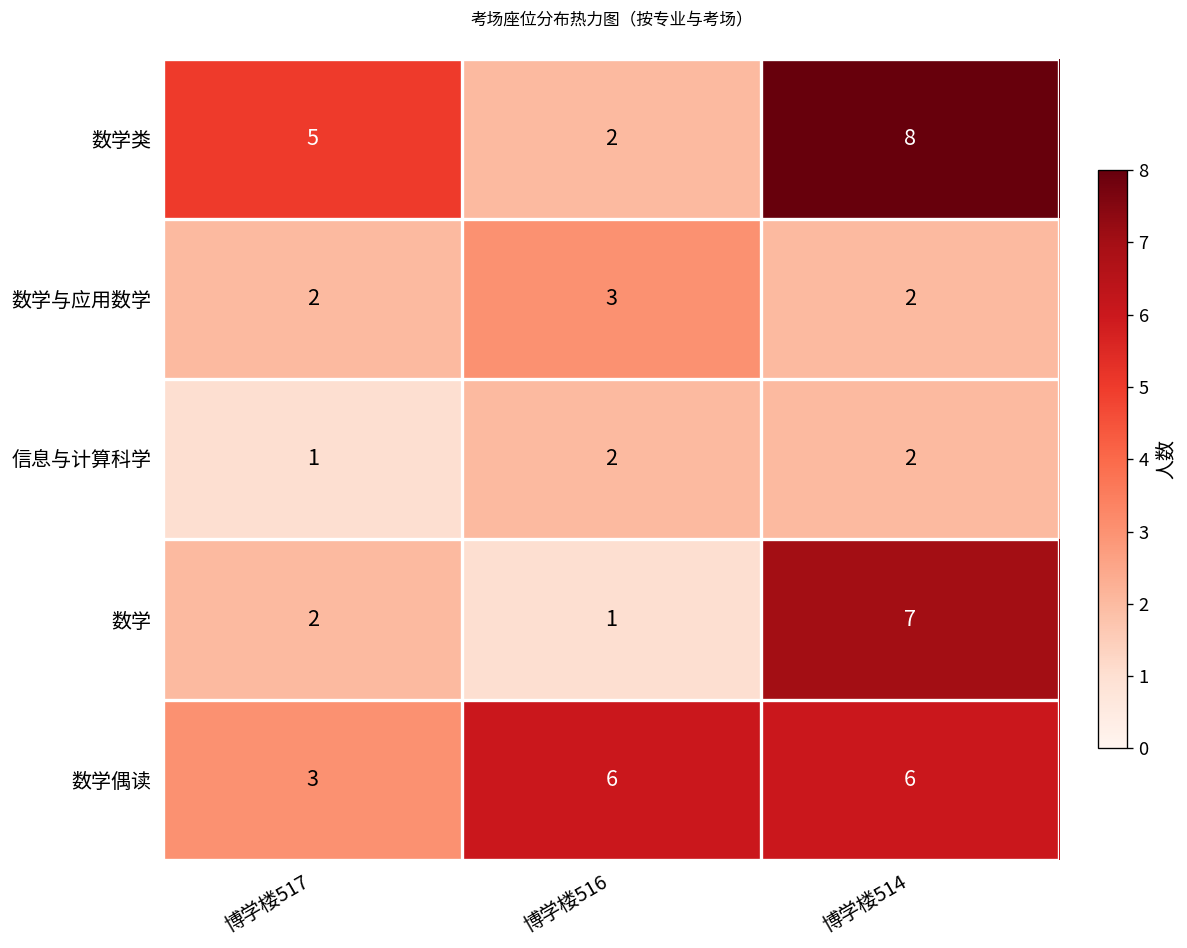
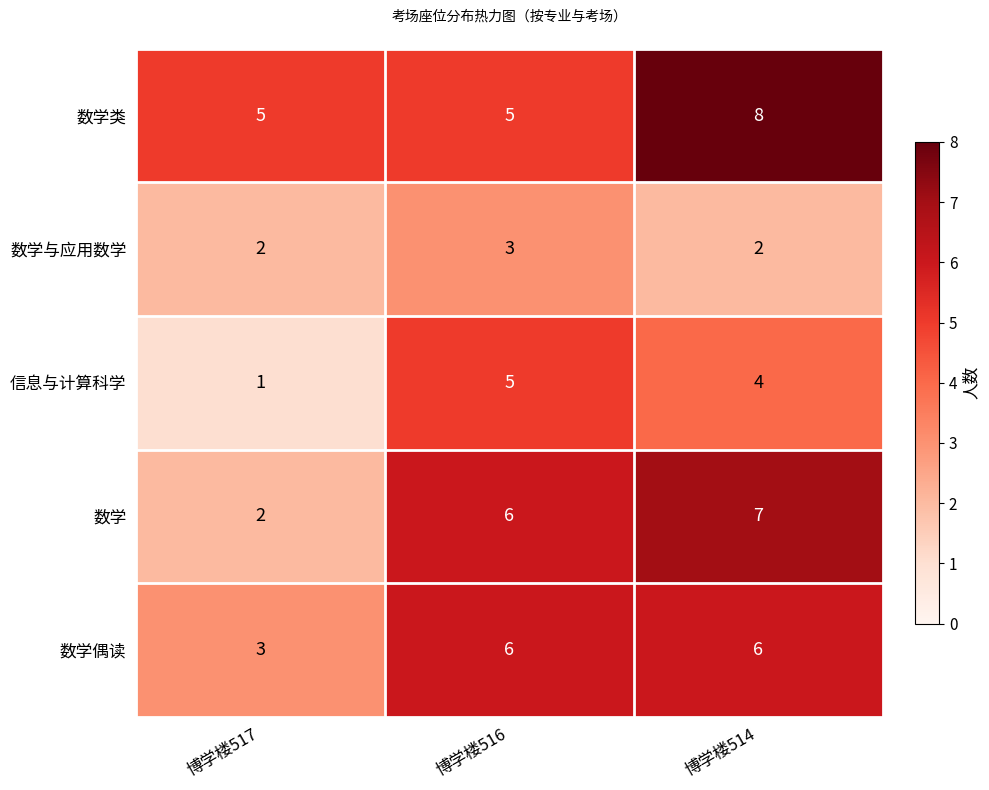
  {
    "数学类": {
      "博学楼517": 5,
-     "博学楼516": 2,
+     "博学楼516": 5,
      "博学楼514": 8
    },
    "数学与应用数学": {
      "博学楼517": 2,
      "博学楼516": 3,
      "博学楼514": 2
    },
    "信息与计算科学": {
      "博学楼517": 1,
-     "博学楼516": 2,
-     "博学楼514": 2
+     "博学楼516": 5,
+     "博学楼514": 4
    },
    "数学": {
      "博学楼517": 2,
-     "博学楼516": 1,
+     "博学楼516": 6,
      "博学楼514": 7
    },
    "数学偶读": {
      "博学楼517": 3,
      "博学楼516": 6,
      "博学楼514": 6
    }
  }
